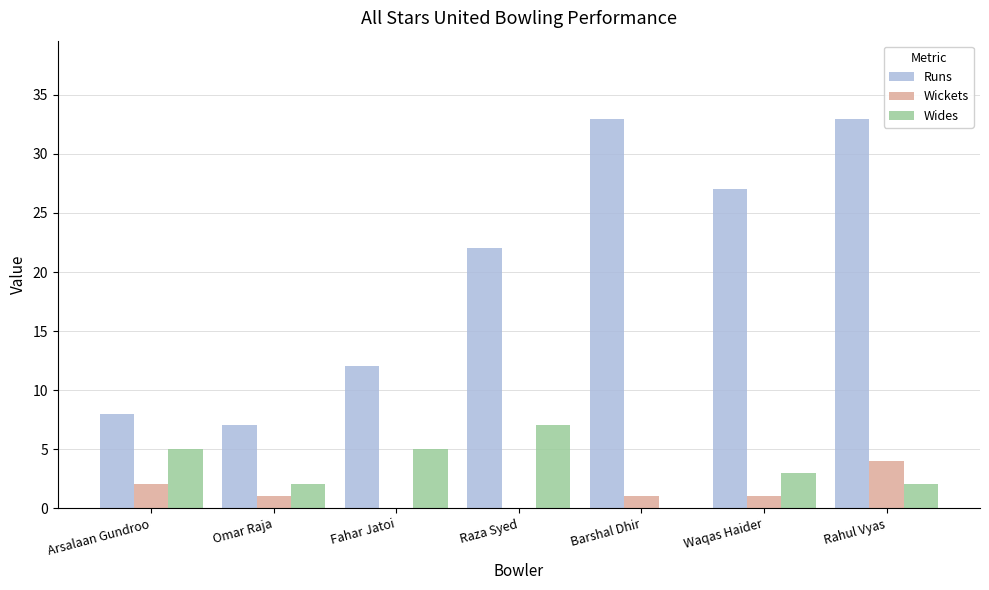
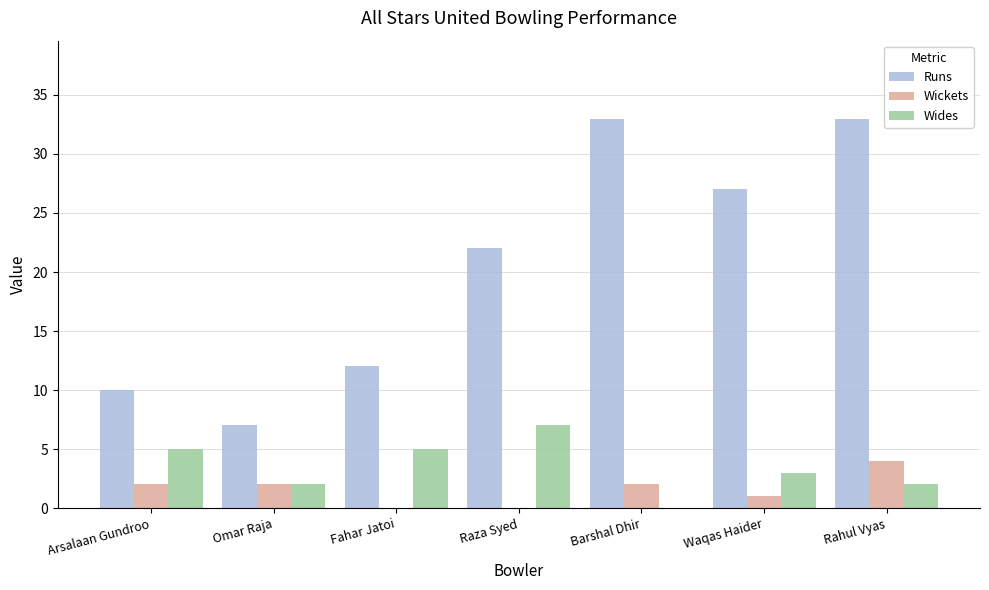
  {
    "Runs": {
-     "Arsalaan Gundroo": 8,
+     "Arsalaan Gundroo": 10,
      "Omar Raja": 7,
      "Fahar Jatoi": 12,
      "Raza Syed": 22,
      "Barshal Dhir": 33,
      "Waqas Haider": 27,
      "Rahul Vyas": 33
    },
    "Wickets": {
      "Arsalaan Gundroo": 2,
-     "Omar Raja": 1,
+     "Omar Raja": 2,
      "Fahar Jatoi": 0,
      "Raza Syed": 0,
-     "Barshal Dhir": 1,
+     "Barshal Dhir": 2,
      "Waqas Haider": 1,
      "Rahul Vyas": 4
    },
    "Wides": {
      "Arsalaan Gundroo": 5,
      "Omar Raja": 2,
      "Fahar Jatoi": 5,
      "Raza Syed": 7,
      "Barshal Dhir": 0,
      "Waqas Haider": 3,
      "Rahul Vyas": 2
    }
  }
